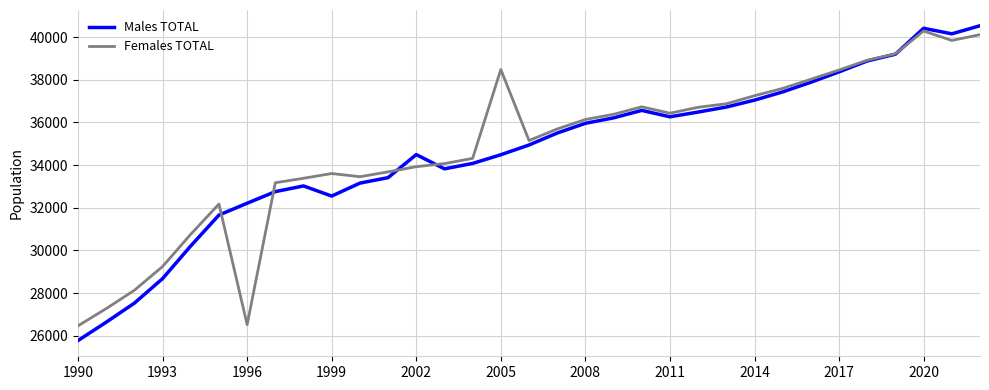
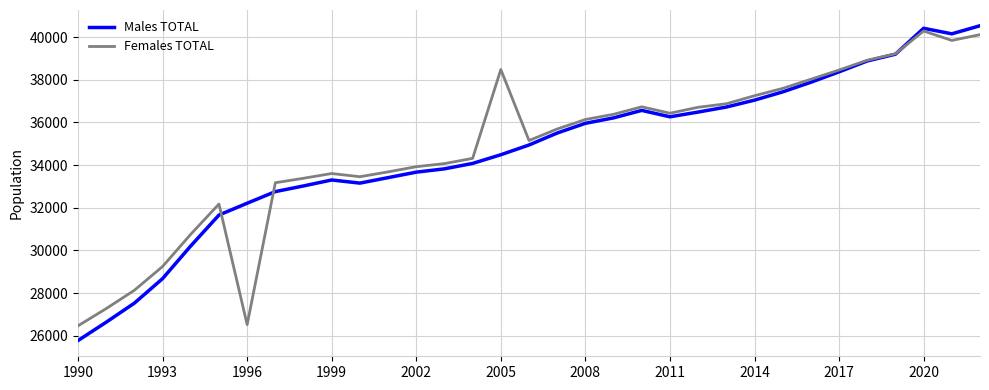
  {
    "Males TOTAL": {
      "1990": 25800,
      "1993": 28700,
      "1996": 32200,
-     "1999": 32600,
-     "2002": 34500,
+     "1999": 33300,
+     "2002": 33700,
      "2005": 34500,
      "2008": 36000,
      "2011": 36300,
      "2014": 37000,
      "2020": 40400
    },
    "Females TOTAL": {
      "1990": 26500,
      "1993": 29300,
      "1996": 26500,
      "1999": 33600,
      "2002": 33900,
      "2005": 38500,
      "2008": 36100,
      "2011": 36400,
      "2014": 37300,
      "2020": 40300
    }
  }
